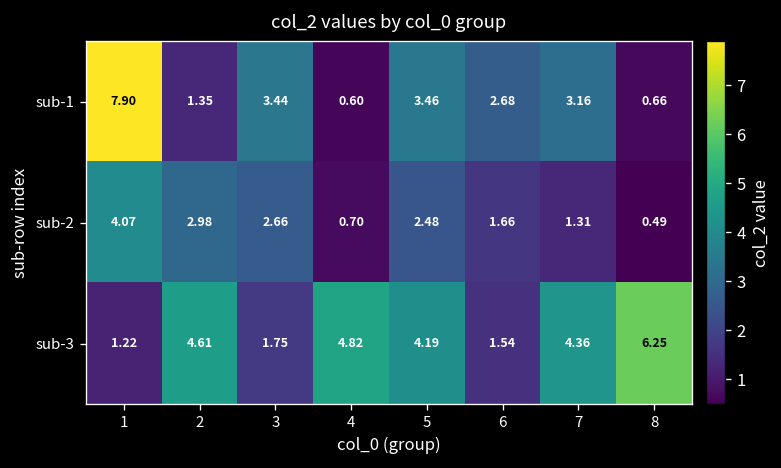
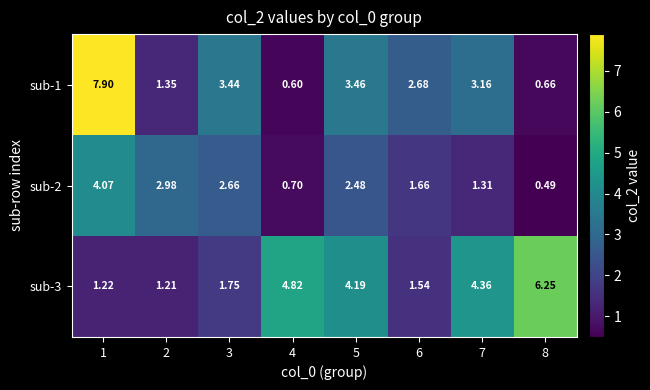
  {
    "sub-1": {
      "1": 7.90,
      "2": 1.35,
      "3": 3.44,
      "4": 0.60,
      "5": 3.46,
      "6": 2.68,
      "7": 3.16,
      "8": 0.66
    },
    "sub-2": {
      "1": 4.07,
      "2": 2.98,
      "3": 2.66,
      "4": 0.70,
      "5": 2.48,
      "6": 1.66,
      "7": 1.31,
      "8": 0.49
    },
    "sub-3": {
      "1": 1.22,
-     "2": 4.61,
+     "2": 1.21,
      "3": 1.75,
      "4": 4.82,
      "5": 4.19,
      "6": 1.54,
      "7": 4.36,
      "8": 6.25
    }
  }
